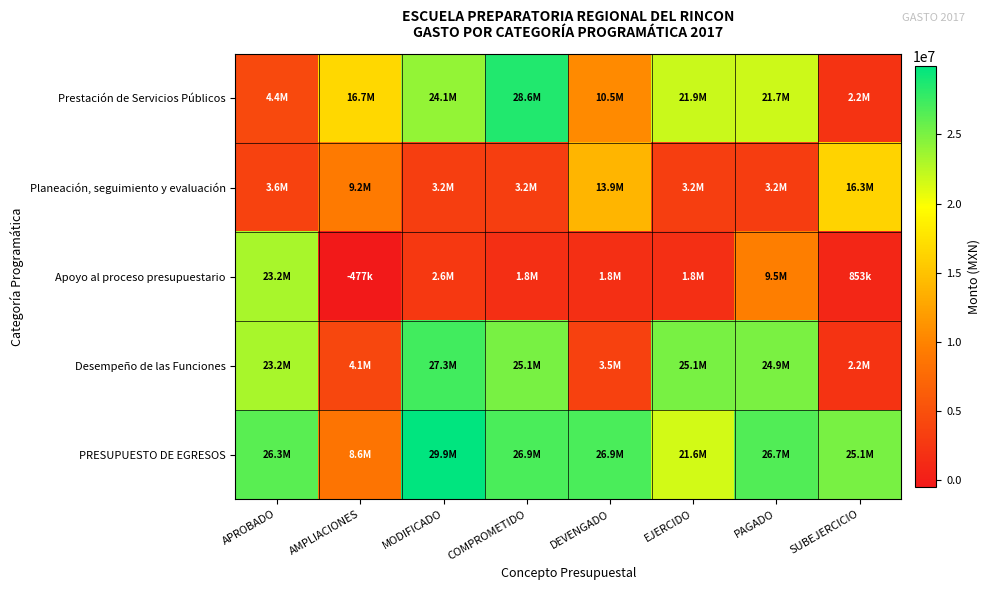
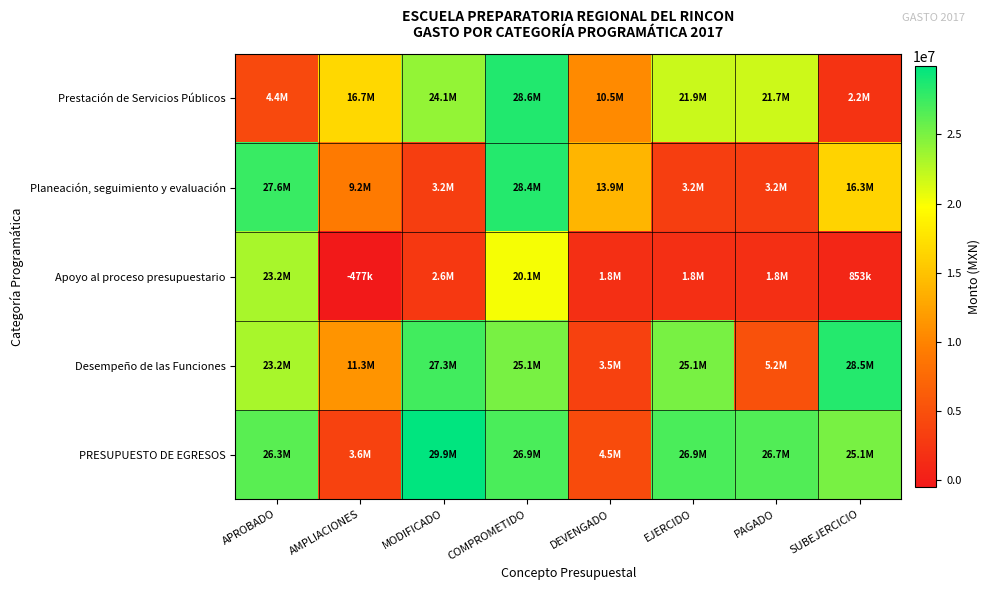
  {
    "Prestación de Servicios Públicos": {
      "APROBADO": "4.4M",
      "AMPLIACIONES": "16.7M",
      "MODIFICADO": "24.1M",
      "COMPROMETIDO": "28.6M",
      "DEVENGADO": "10.5M",
      "EJERCIDO": "21.9M",
      "PAGADO": "21.7M",
      "SUBEJERCICIO": "2.2M"
    },
    "Planeación, seguimiento y evaluación": {
-     "APROBADO": "3.6M",
+     "APROBADO": "27.6M",
      "AMPLIACIONES": "9.2M",
      "MODIFICADO": "3.2M",
-     "COMPROMETIDO": "3.2M",
+     "COMPROMETIDO": "28.4M",
      "DEVENGADO": "13.9M",
      "EJERCIDO": "3.2M",
      "PAGADO": "3.2M",
      "SUBEJERCICIO": "16.3M"
    },
    "Apoyo al proceso presupuestario": {
      "APROBADO": "23.2M",
      "AMPLIACIONES": "-477k",
      "MODIFICADO": "2.6M",
-     "COMPROMETIDO": "1.8M",
+     "COMPROMETIDO": "20.1M",
      "DEVENGADO": "1.8M",
      "EJERCIDO": "1.8M",
-     "PAGADO": "9.5M",
+     "PAGADO": "1.8M",
      "SUBEJERCICIO": "853k"
    },
    "Desempeño de las Funciones": {
      "APROBADO": "23.2M",
-     "AMPLIACIONES": "4.1M",
+     "AMPLIACIONES": "11.3M",
      "MODIFICADO": "27.3M",
      "COMPROMETIDO": "25.1M",
      "DEVENGADO": "3.5M",
      "EJERCIDO": "25.1M",
-     "PAGADO": "24.9M",
-     "SUBEJERCICIO": "2.2M"
+     "PAGADO": "5.2M",
+     "SUBEJERCICIO": "28.5M"
    },
    "PRESUPUESTO DE EGRESOS": {
      "APROBADO": "26.3M",
-     "AMPLIACIONES": "8.6M",
+     "AMPLIACIONES": "3.6M",
      "MODIFICADO": "29.9M",
      "COMPROMETIDO": "26.9M",
-     "DEVENGADO": "26.9M",
-     "EJERCIDO": "21.6M",
+     "DEVENGADO": "4.5M",
+     "EJERCIDO": "26.9M",
      "PAGADO": "26.7M",
      "SUBEJERCICIO": "25.1M"
    }
  }
